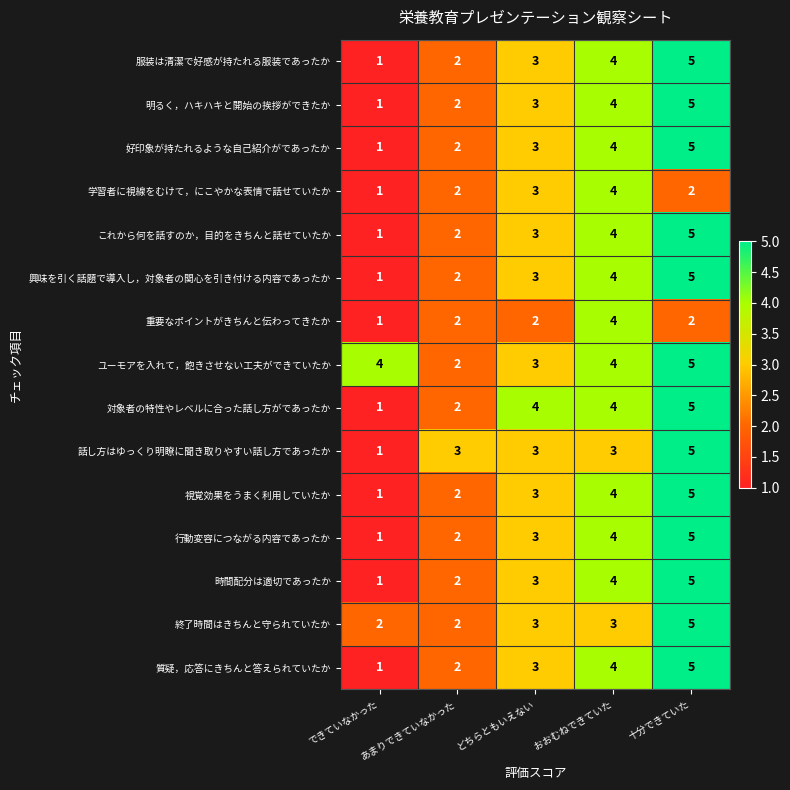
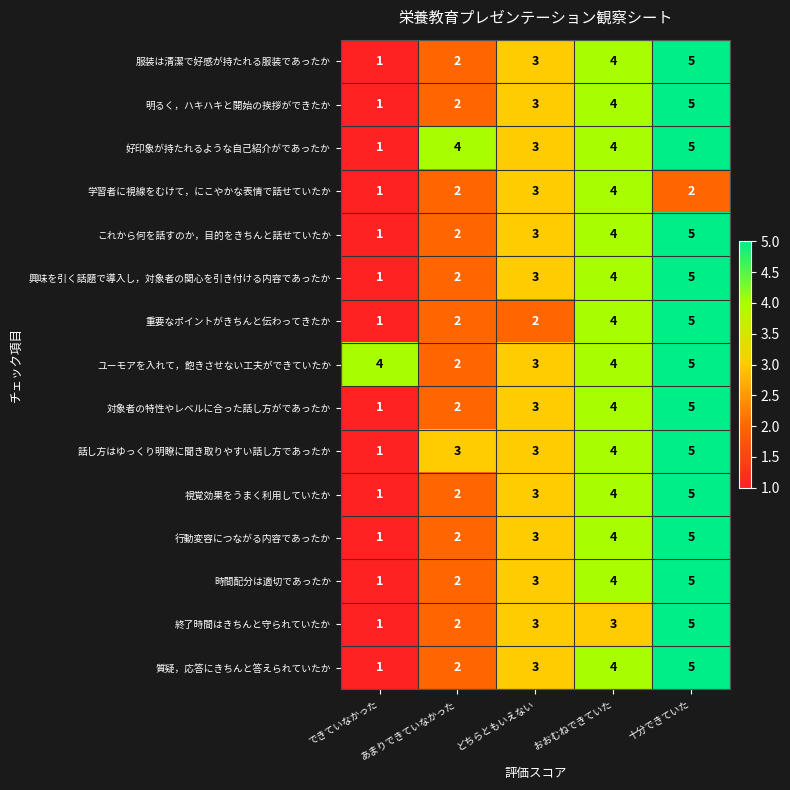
  {
    "服装は清潔で好感が持たれる服装であったか": {
      "できていなかった": 1,
      "あまりできていなかった": 2,
      "どちらともいえない": 3,
      "おおむねできていた": 4,
      "十分できていた": 5
    },
    "明るく，ハキハキと開始の挨拶ができたか": {
      "できていなかった": 1,
      "あまりできていなかった": 2,
      "どちらともいえない": 3,
      "おおむねできていた": 4,
      "十分できていた": 5
    },
    "好印象が持たれるような自己紹介がであったか": {
      "できていなかった": 1,
-     "あまりできていなかった": 2,
+     "あまりできていなかった": 4,
      "どちらともいえない": 3,
      "おおむねできていた": 4,
      "十分できていた": 5
    },
    "学習者に視線をむけて，にこやかな表情で話せていたか": {
      "できていなかった": 1,
      "あまりできていなかった": 2,
      "どちらともいえない": 3,
      "おおむねできていた": 4,
      "十分できていた": 2
    },
    "これから何を話すのか，目的をきちんと話せていたか": {
      "できていなかった": 1,
      "あまりできていなかった": 2,
      "どちらともいえない": 3,
      "おおむねできていた": 4,
      "十分できていた": 5
    },
    "興味を引く話題で導入し，対象者の関心を引き付ける内容であったか": {
      "できていなかった": 1,
      "あまりできていなかった": 2,
      "どちらともいえない": 3,
      "おおむねできていた": 4,
      "十分できていた": 5
    },
    "重要なポイントがきちんと伝わってきたか": {
      "できていなかった": 1,
      "あまりできていなかった": 2,
      "どちらともいえない": 2,
      "おおむねできていた": 4,
-     "十分できていた": 2
+     "十分できていた": 5
    },
    "ユーモアを入れて，飽きさせない工夫ができていたか": {
      "できていなかった": 4,
      "あまりできていなかった": 2,
      "どちらともいえない": 3,
      "おおむねできていた": 4,
      "十分できていた": 5
    },
    "対象者の特性やレベルに合った話し方がであったか": {
      "できていなかった": 1,
      "あまりできていなかった": 2,
-     "どちらともいえない": 4,
+     "どちらともいえない": 3,
      "おおむねできていた": 4,
      "十分できていた": 5
    },
    "話し方はゆっくり明瞭に聞き取りやすい話し方であったか": {
      "できていなかった": 1,
      "あまりできていなかった": 3,
      "どちらともいえない": 3,
-     "おおむねできていた": 3,
+     "おおむねできていた": 4,
      "十分できていた": 5
    },
    "視覚効果をうまく利用していたか": {
      "できていなかった": 1,
      "あまりできていなかった": 2,
      "どちらともいえない": 3,
      "おおむねできていた": 4,
      "十分できていた": 5
    },
    "行動変容につながる内容であったか": {
      "できていなかった": 1,
      "あまりできていなかった": 2,
      "どちらともいえない": 3,
      "おおむねできていた": 4,
      "十分できていた": 5
    },
    "時間配分は適切であったか": {
      "できていなかった": 1,
      "あまりできていなかった": 2,
      "どちらともいえない": 3,
      "おおむねできていた": 4,
      "十分できていた": 5
    },
    "終了時間はきちんと守られていたか": {
-     "できていなかった": 2,
+     "できていなかった": 1,
      "あまりできていなかった": 2,
      "どちらともいえない": 3,
      "おおむねできていた": 3,
      "十分できていた": 5
    },
    "質疑，応答にきちんと答えられていたか": {
      "できていなかった": 1,
      "あまりできていなかった": 2,
      "どちらともいえない": 3,
      "おおむねできていた": 4,
      "十分できていた": 5
    }
  }
